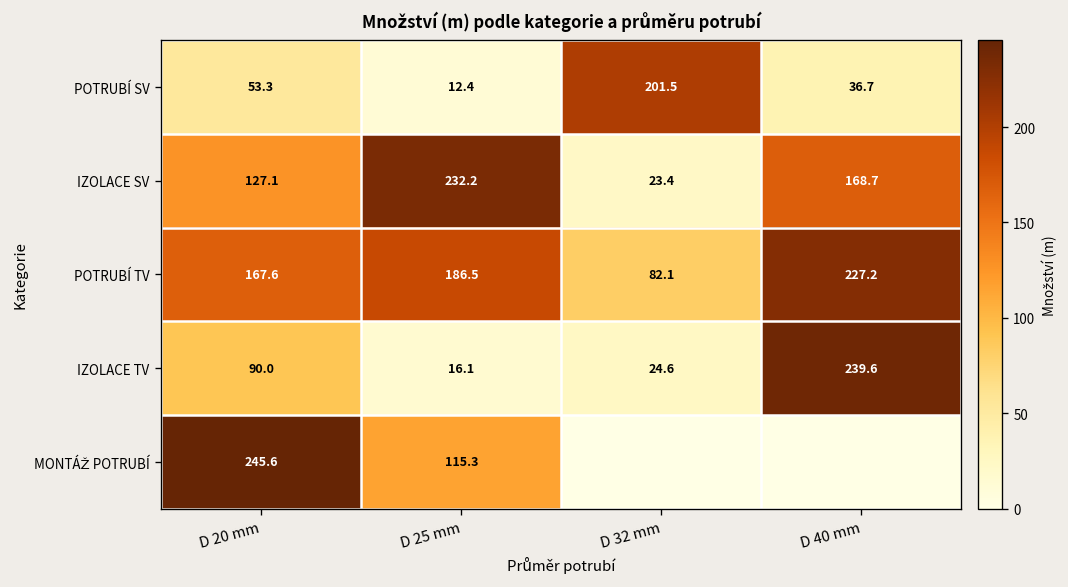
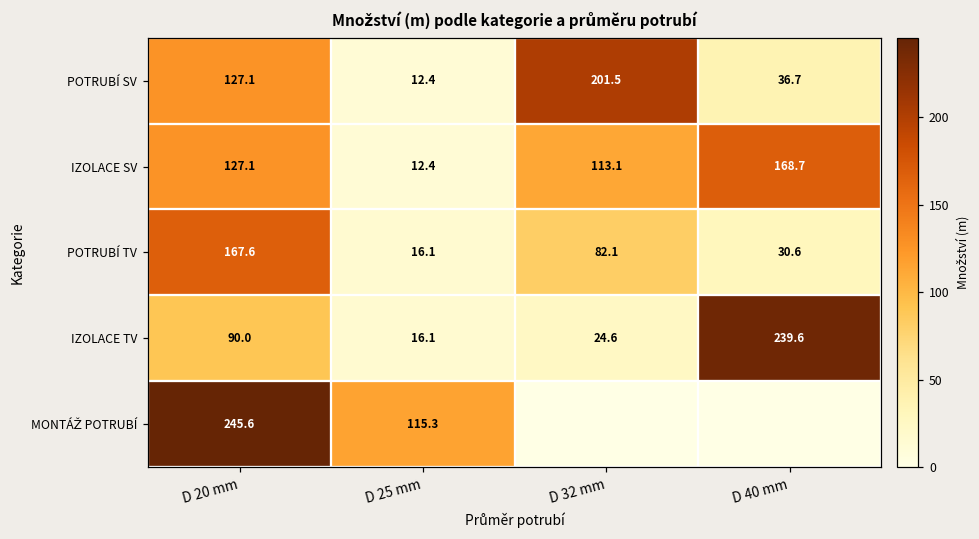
  {
    "POTRUBÍ SV": {
-     "D 20 mm": 53.3,
+     "D 20 mm": 127.1,
      "D 25 mm": 12.4,
      "D 32 mm": 201.5,
      "D 40 mm": 36.7
    },
    "IZOLACE SV": {
      "D 20 mm": 127.1,
-     "D 25 mm": 232.2,
-     "D 32 mm": 23.4,
+     "D 25 mm": 12.4,
+     "D 32 mm": 113.1,
      "D 40 mm": 168.7
    },
    "POTRUBÍ TV": {
      "D 20 mm": 167.6,
-     "D 25 mm": 186.5,
+     "D 25 mm": 16.1,
      "D 32 mm": 82.1,
-     "D 40 mm": 227.2
+     "D 40 mm": 30.6
    },
    "IZOLACE TV": {
      "D 20 mm": 90.0,
      "D 25 mm": 16.1,
      "D 32 mm": 24.6,
      "D 40 mm": 239.6
    },
    "MONTÁŽ POTRUBÍ": {
      "D 20 mm": 245.6,
      "D 25 mm": 115.3
    }
  }
